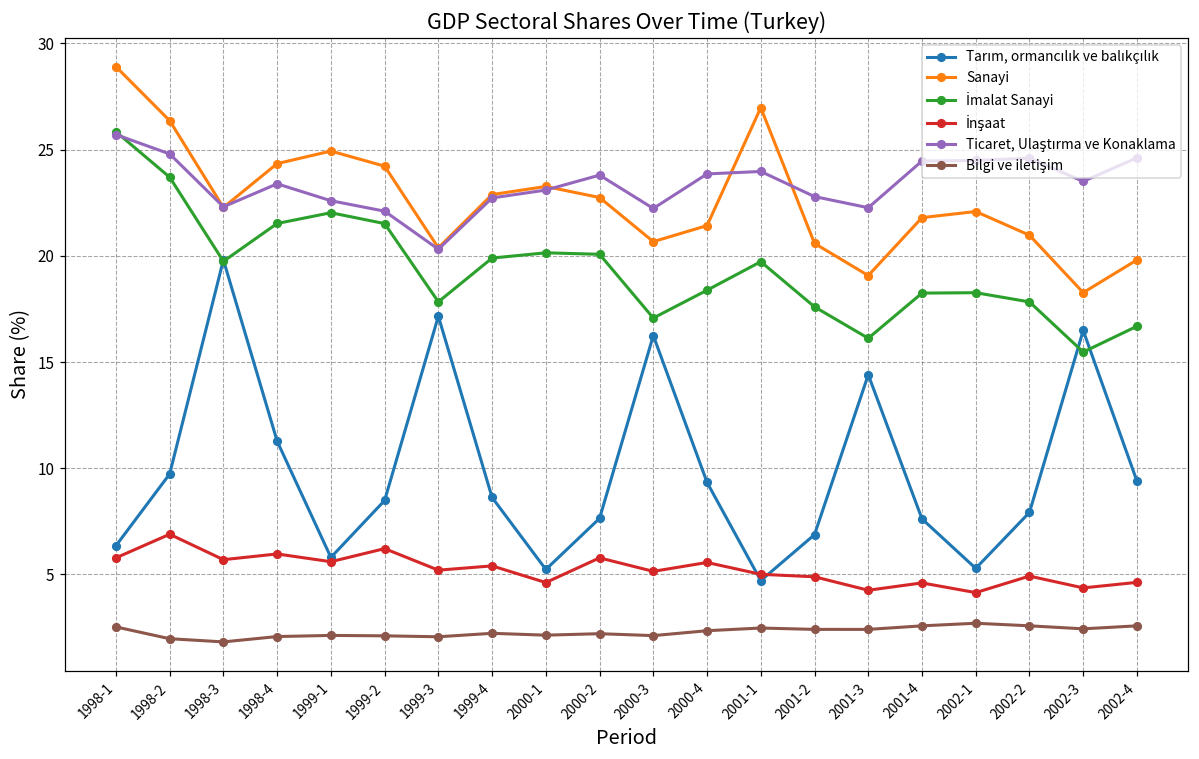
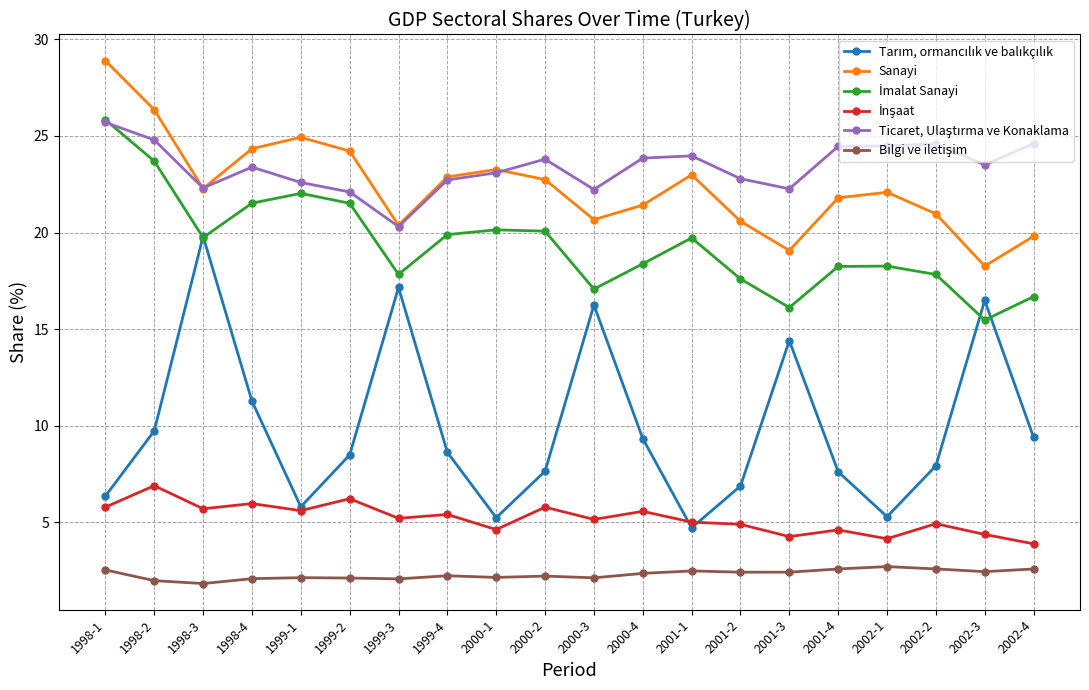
  {
    "Tarım, ormancılık ve balıkçılık": {
      "1998-1": 6.4,
      "1998-2": 9.7,
      "1998-4": 11.3,
      "1999-1": 5.8,
      "1999-2": 8.5,
      "1999-3": 17.2,
      "1999-4": 8.6,
      "2000-1": 5.2,
      "2000-2": 7.6,
      "2000-3": 16.2,
      "2000-4": 9.3,
      "2001-1": 4.7,
      "2001-2": 6.9,
      "2001-3": 14.4,
      "2001-4": 7.6,
      "2002-1": 5.3,
      "2002-2": 7.9,
      "2002-3": 16.5,
      "2002-4": 9.4
    },
    "Sanayi": {
      "1998-1": 28.9,
      "1998-2": 26.4,
      "1998-4": 24.3,
      "1999-1": 24.9,
      "1999-2": 24.2,
      "1999-4": 22.9,
      "2000-1": 23.3,
      "2000-2": 22.7,
      "2000-3": 20.7,
      "2000-4": 21.4,
-     "2001-1": 27.0,
+     "2001-1": 23.0,
      "2001-2": 20.6,
      "2001-3": 19.1,
      "2001-4": 21.8,
      "2002-1": 22.1,
      "2002-2": 21.0,
      "2002-3": 18.3,
      "2002-4": 19.8
    },
    "İmalat Sanayi": {
      "1998-1": 25.8,
      "1998-2": 23.7,
      "1998-4": 21.5,
      "1999-1": 22.0,
      "1999-2": 21.5,
      "1999-3": 17.8,
      "1999-4": 19.9,
      "2000-1": 20.1,
      "2000-2": 20.1,
      "2000-3": 17.1,
      "2000-4": 18.4,
      "2001-1": 19.7,
      "2001-2": 17.6,
      "2001-3": 16.1,
      "2001-4": 18.2,
      "2002-1": 18.3,
      "2002-2": 17.8,
      "2002-3": 15.5,
      "2002-4": 16.7
    },
    "İnşaat": {
      "1998-1": 5.8,
      "1998-2": 6.9,
      "1998-3": 5.7,
      "1998-4": 6.0,
      "1999-1": 5.6,
      "1999-2": 6.2,
      "1999-3": 5.2,
      "1999-4": 5.4,
      "2000-1": 4.6,
      "2000-2": 5.8,
      "2000-3": 5.1,
      "2000-4": 5.6,
      "2001-1": 5.0,
      "2001-2": 4.9,
      "2001-3": 4.3,
      "2001-4": 4.6,
      "2002-1": 4.1,
      "2002-2": 4.9,
      "2002-3": 4.4,
-     "2002-4": 4.6
+     "2002-4": 3.9
    },
    "Ticaret, Ulaştırma ve Konaklama": {
      "1998-1": 25.7,
      "1998-2": 24.8,
      "1998-4": 23.4,
      "1999-1": 22.6,
      "1999-2": 22.1,
      "1999-4": 22.7,
      "2000-1": 23.1,
      "2000-2": 23.8,
      "2000-3": 22.2,
      "2000-4": 23.9,
      "2001-1": 24.0,
      "2001-2": 22.8,
      "2001-3": 22.3,
      "2001-4": 24.5,
      "2002-3": 23.5
    },
    "Bilgi ve iletişim": {
      "1998-1": 2.5,
      "1998-2": 2.0,
      "1998-3": 1.8,
      "1998-4": 2.1,
      "1999-1": 2.1,
      "1999-2": 2.1,
      "1999-3": 2.1,
      "1999-4": 2.2,
      "2000-1": 2.1,
      "2000-2": 2.2,
      "2000-3": 2.1,
      "2000-4": 2.4,
      "2001-1": 2.5,
      "2001-2": 2.4,
      "2001-3": 2.4,
      "2001-4": 2.6,
      "2002-1": 2.7,
      "2002-2": 2.6,
      "2002-3": 2.4,
      "2002-4": 2.6
    }
  }
